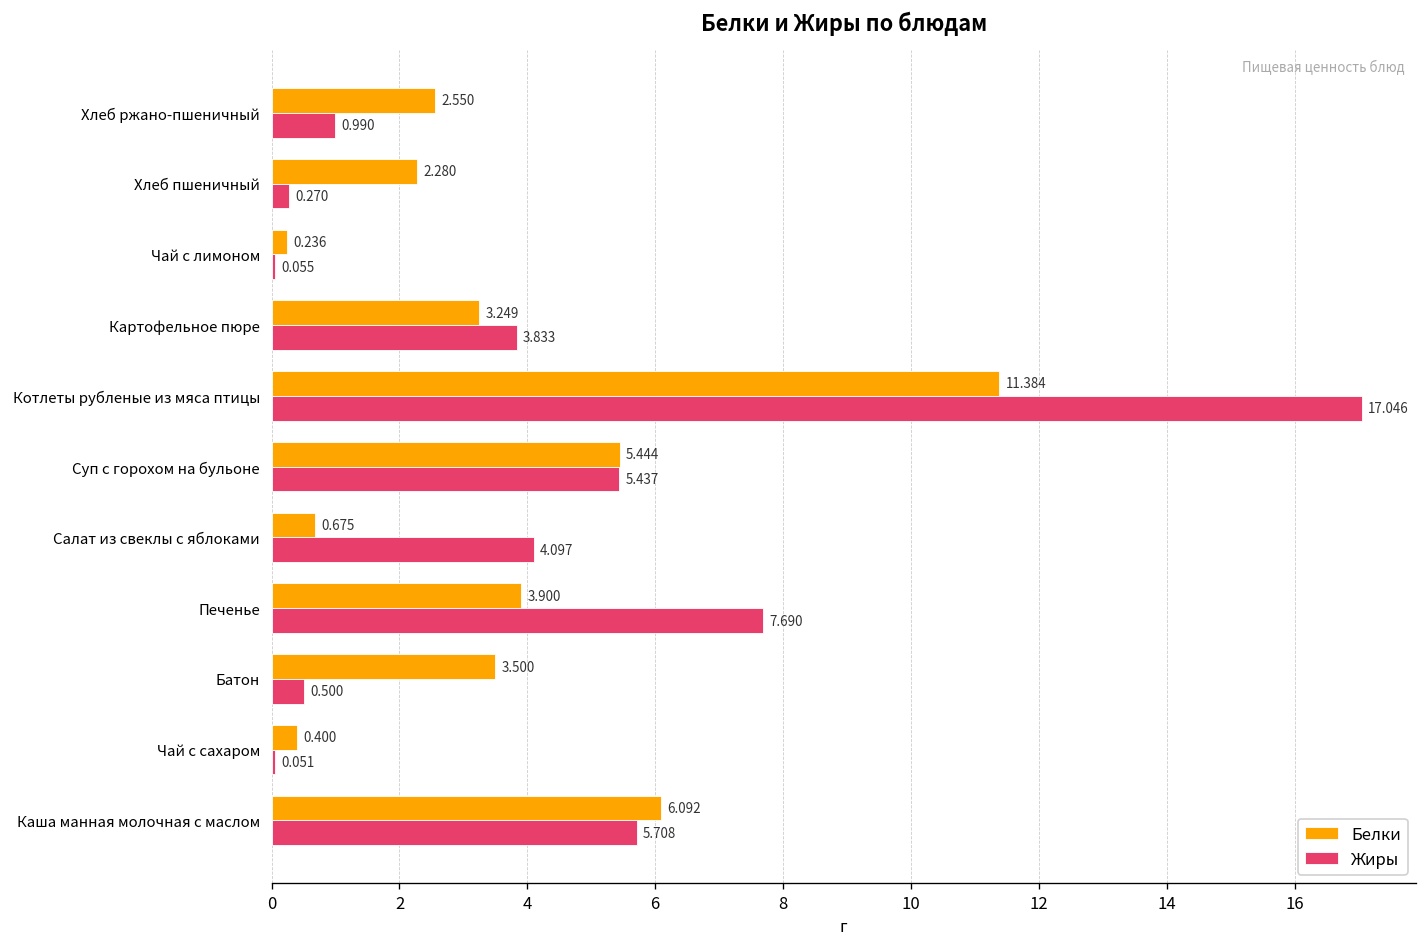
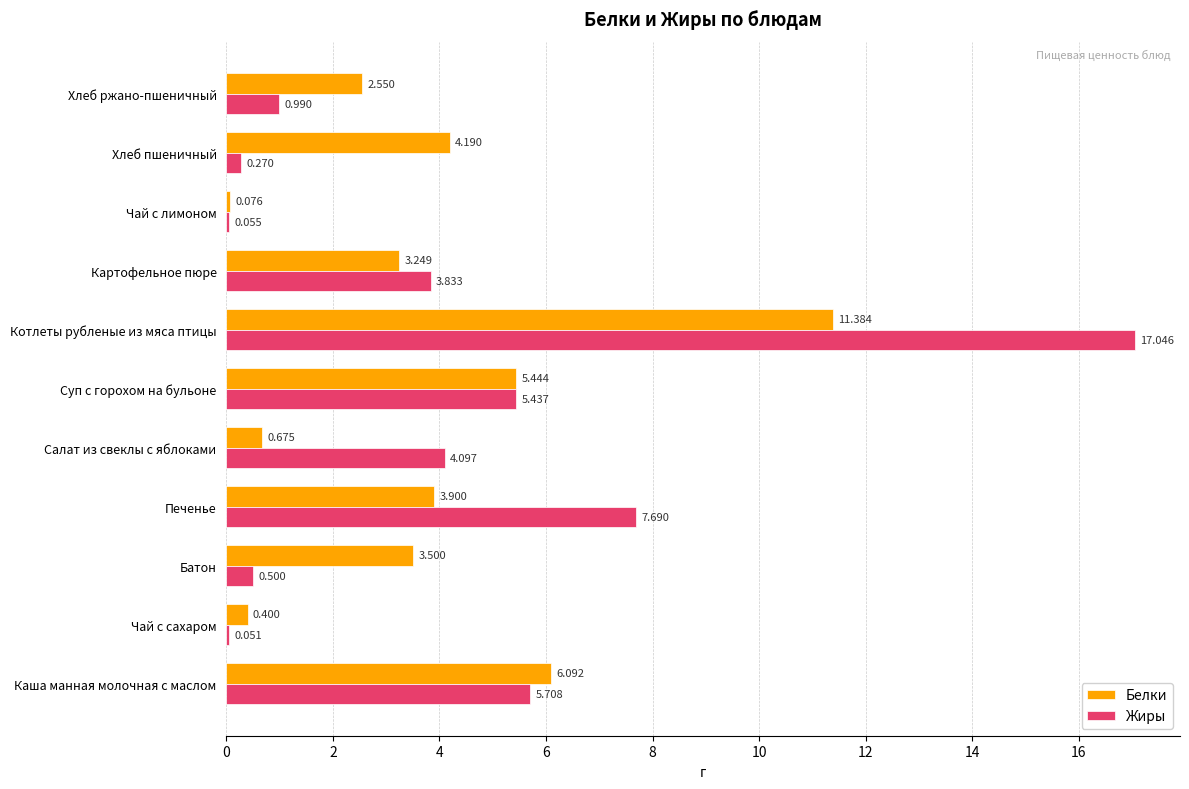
  {
    "Белки": {
      "Хлеб ржано-пшеничный": 2.550,
-     "Хлеб пшеничный": 2.280,
-     "Чай с лимоном": 0.236,
+     "Хлеб пшеничный": 4.190,
+     "Чай с лимоном": 0.076,
      "Картофельное пюре": 3.249,
      "Котлеты рубленые из мяса птицы": 11.384,
      "Суп с горохом на бульоне": 5.444,
      "Салат из свеклы с яблоками": 0.675,
      "Печенье": 3.900,
      "Батон": 3.500,
      "Чай с сахаром": 0.400,
      "Каша манная молочная с маслом": 6.092
    },
    "Жиры": {
      "Хлеб ржано-пшеничный": 0.990,
      "Хлеб пшеничный": 0.270,
      "Чай с лимоном": 0.055,
      "Картофельное пюре": 3.833,
      "Котлеты рубленые из мяса птицы": 17.046,
      "Суп с горохом на бульоне": 5.437,
      "Салат из свеклы с яблоками": 4.097,
      "Печенье": 7.690,
      "Батон": 0.500,
      "Чай с сахаром": 0.051,
      "Каша манная молочная с маслом": 5.708
    }
  }
